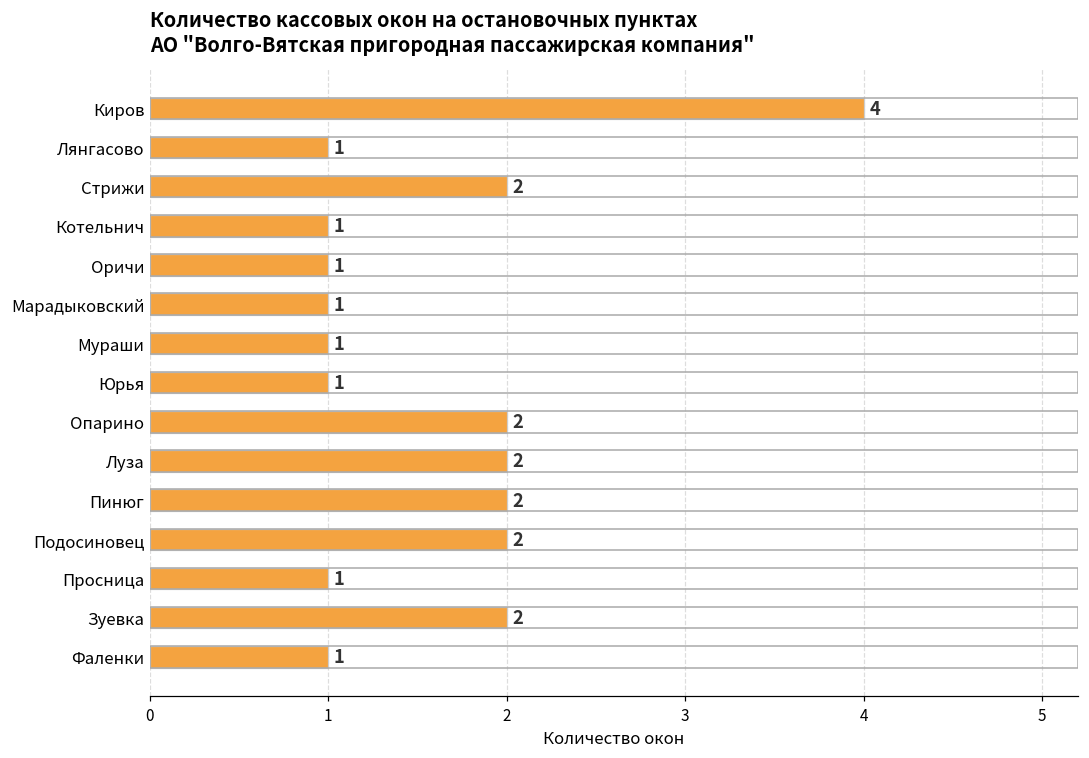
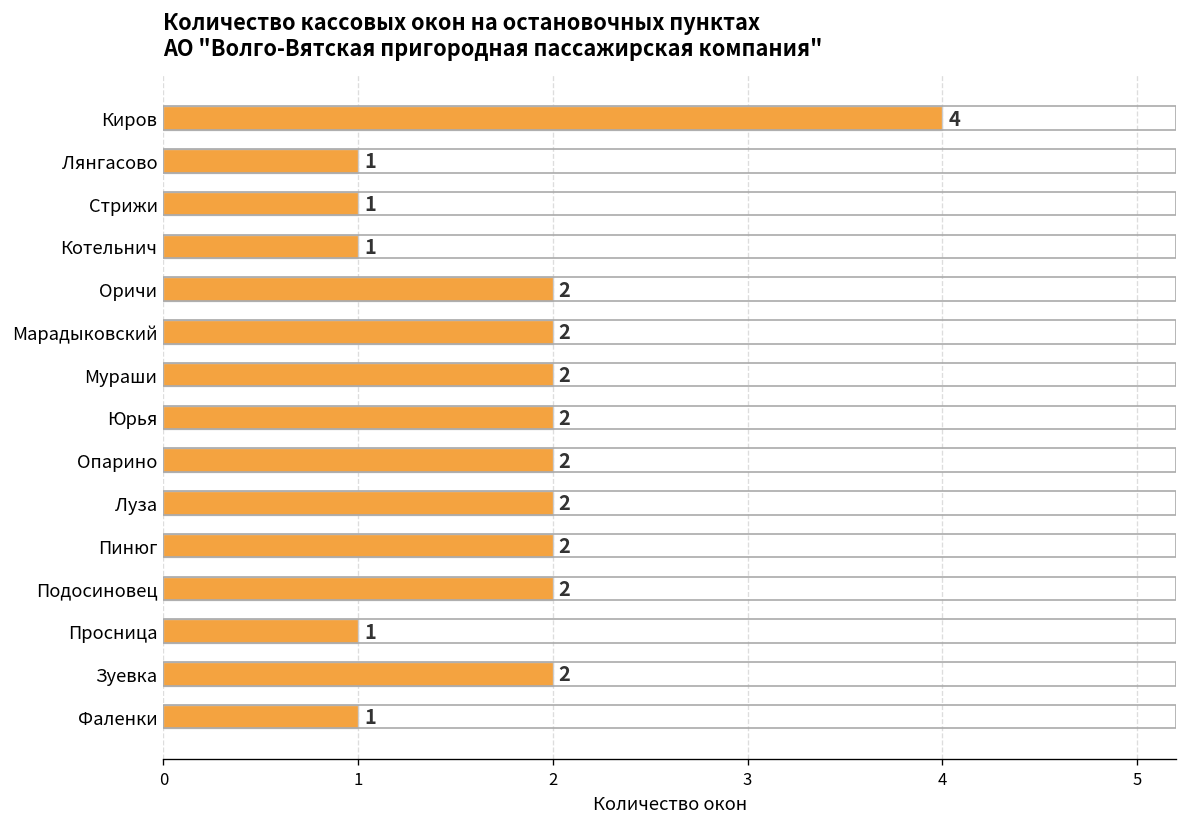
  {
    "Киров": 4,
    "Лянгасово": 1,
-   "Стрижи": 2,
+   "Стрижи": 1,
    "Котельнич": 1,
-   "Оричи": 1,
-   "Марадыковский": 1,
-   "Мураши": 1,
-   "Юрья": 1,
+   "Оричи": 2,
+   "Марадыковский": 2,
+   "Мураши": 2,
+   "Юрья": 2,
    "Опарино": 2,
    "Луза": 2,
    "Пинюг": 2,
    "Подосиновец": 2,
    "Просница": 1,
    "Зуевка": 2,
    "Фаленки": 1
  }
